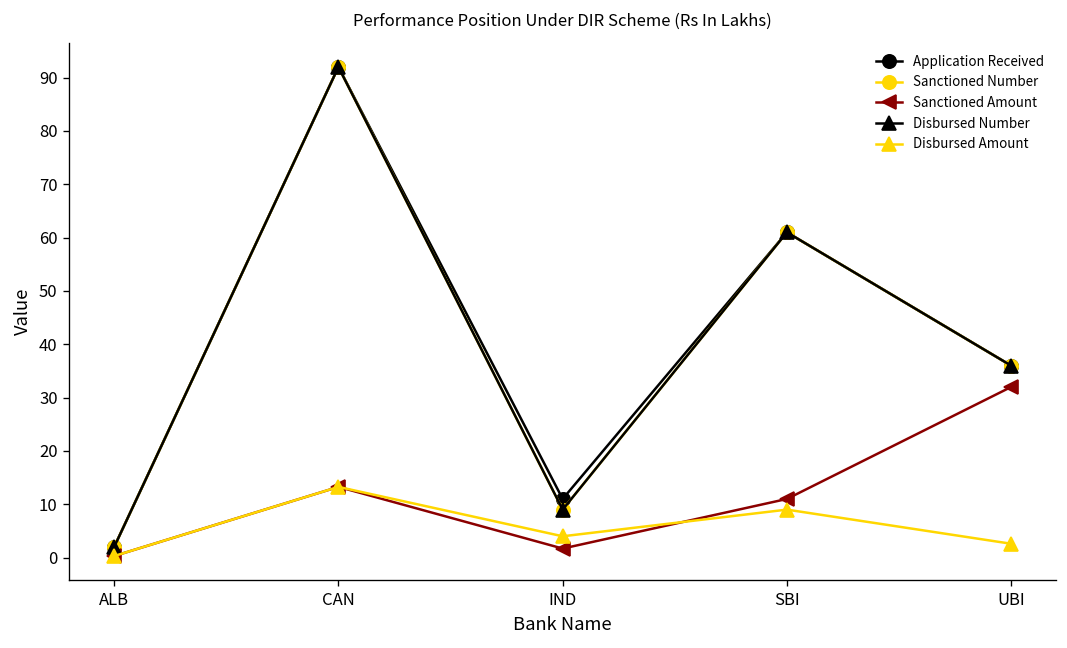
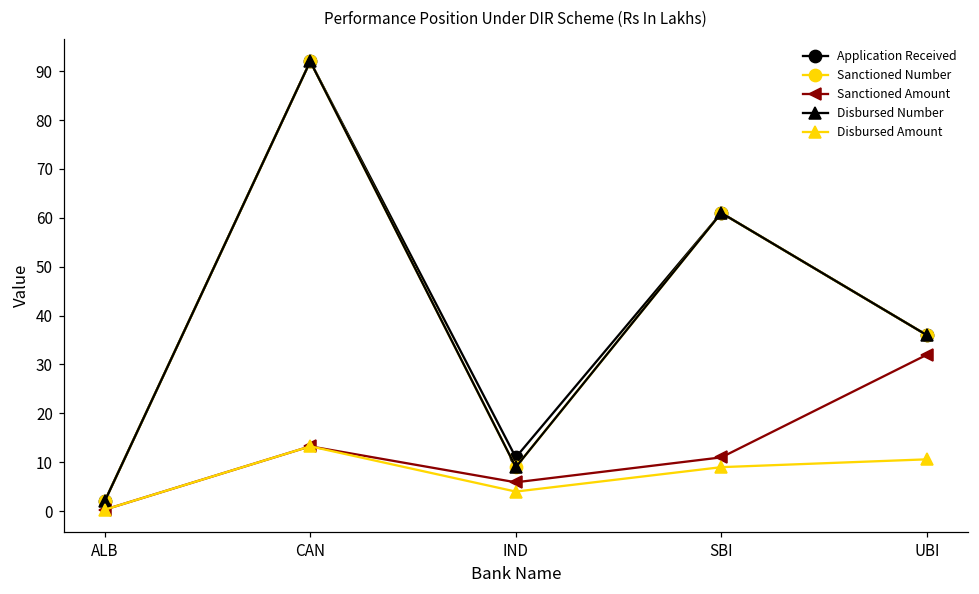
  {
    "Sanctioned Amount": {
-     "IND": 2,
+     "IND": 6,
      "SBI": 11,
      "UBI": 32
    },
    "Disbursed Amount": {
      "IND": 4,
      "SBI": 9,
-     "UBI": 3
+     "UBI": 11
    }
  }
